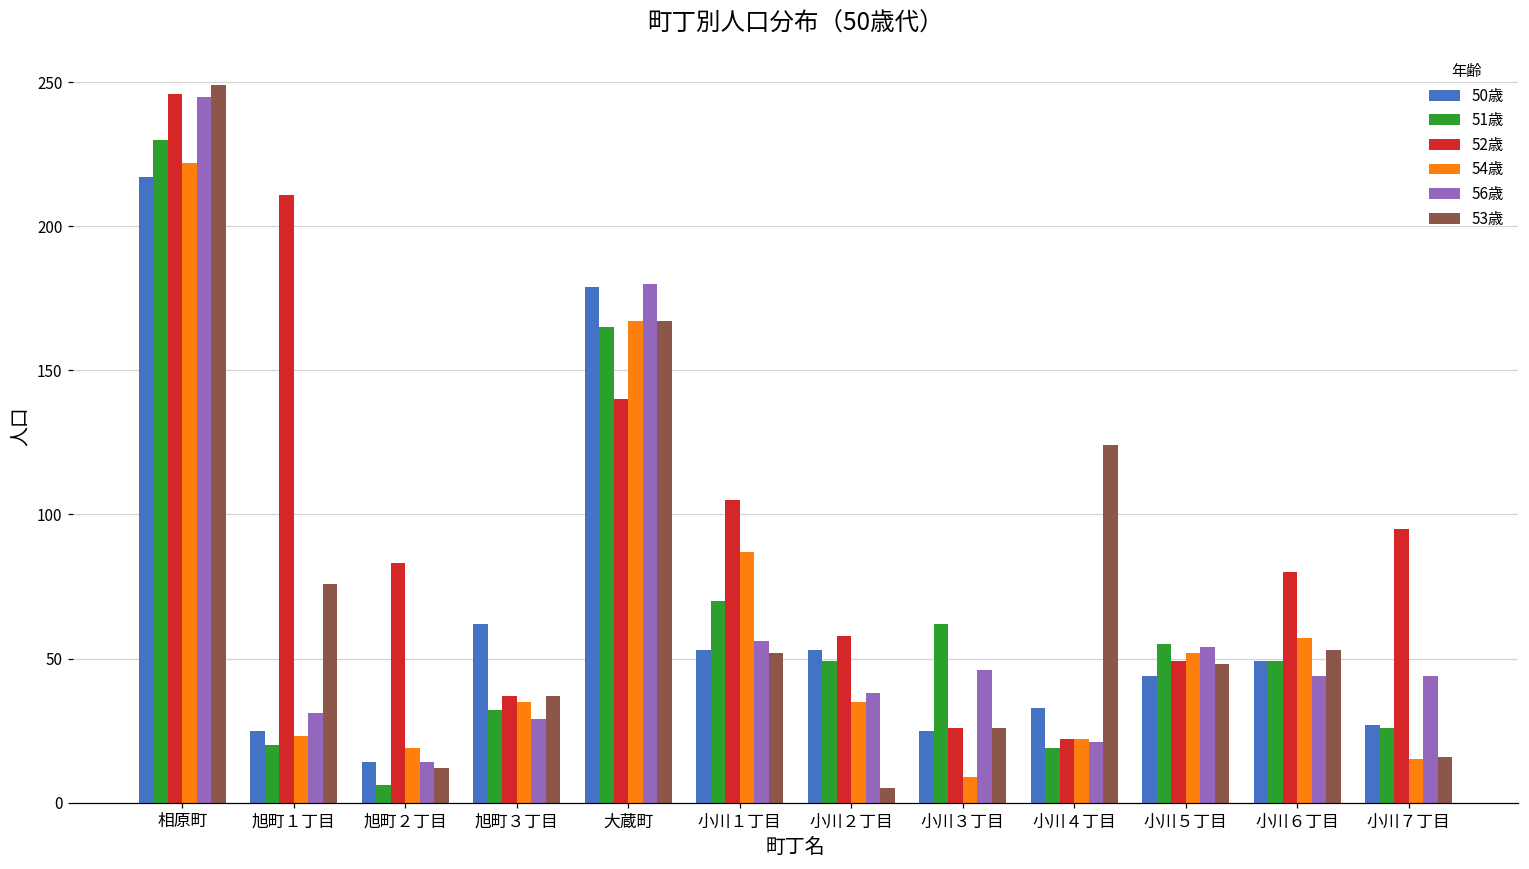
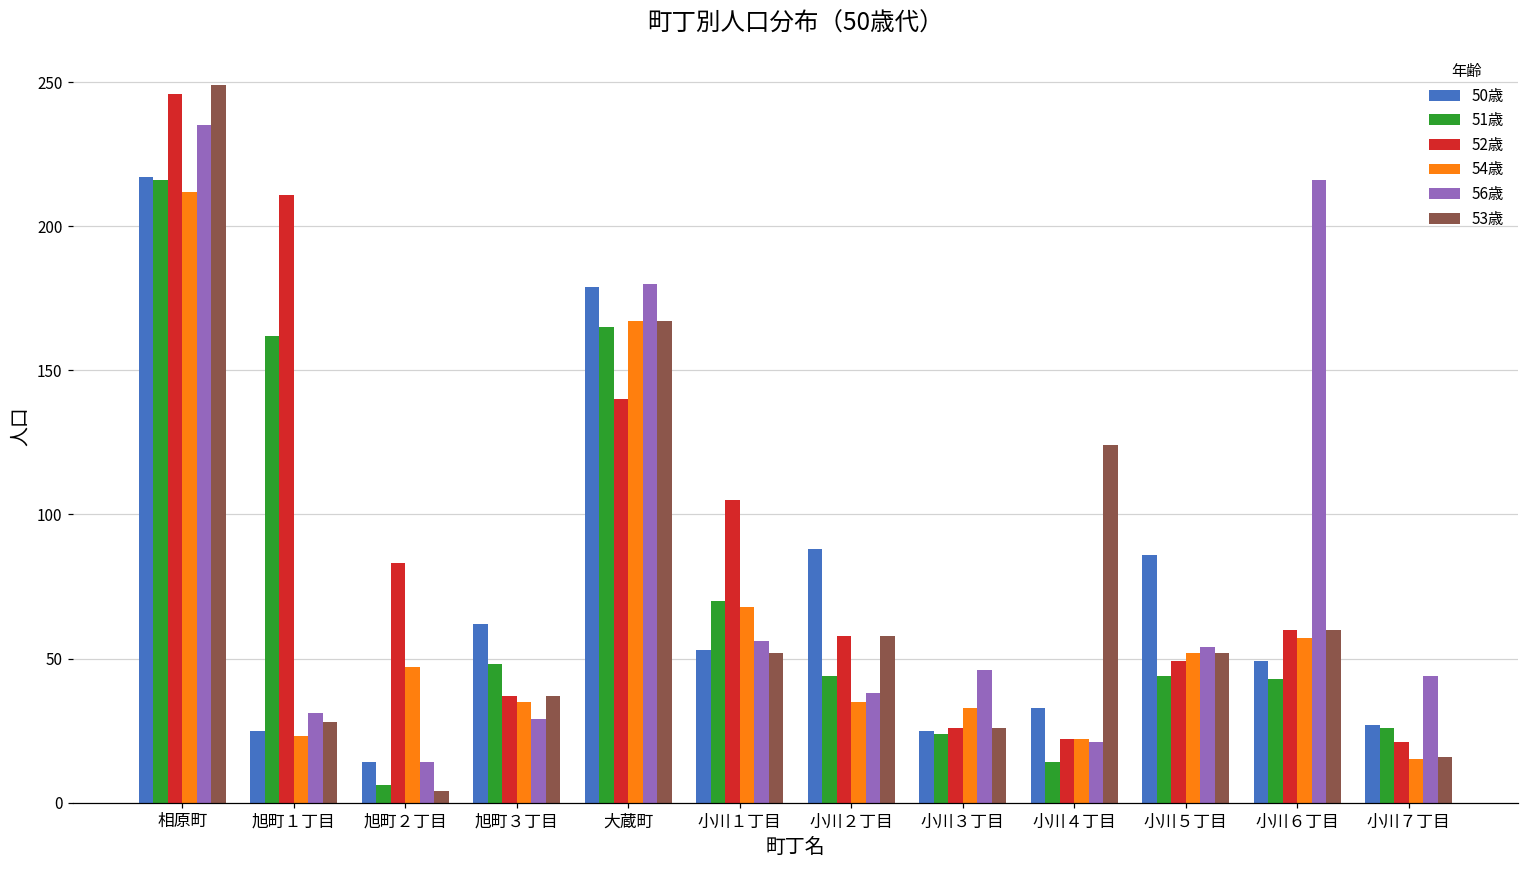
  {
    "50歳": {
      "相原町": 217,
      "旭町１丁目": 25,
      "旭町２丁目": 14,
      "旭町３丁目": 62,
      "大蔵町": 179,
      "小川１丁目": 53,
-     "小川２丁目": 53,
+     "小川２丁目": 88,
      "小川３丁目": 25,
      "小川４丁目": 33,
-     "小川５丁目": 44,
+     "小川５丁目": 86,
      "小川６丁目": 49,
      "小川７丁目": 27
    },
    "51歳": {
-     "相原町": 230,
-     "旭町１丁目": 20,
+     "相原町": 216,
+     "旭町１丁目": 162,
      "旭町２丁目": 6,
-     "旭町３丁目": 32,
+     "旭町３丁目": 48,
      "大蔵町": 165,
      "小川１丁目": 70,
-     "小川２丁目": 49,
-     "小川３丁目": 62,
-     "小川４丁目": 19,
-     "小川５丁目": 55,
-     "小川６丁目": 49,
+     "小川２丁目": 44,
+     "小川３丁目": 24,
+     "小川４丁目": 14,
+     "小川５丁目": 44,
+     "小川６丁目": 43,
      "小川７丁目": 26
    },
    "52歳": {
      "相原町": 246,
      "旭町１丁目": 211,
      "旭町２丁目": 83,
      "旭町３丁目": 37,
      "大蔵町": 140,
      "小川１丁目": 105,
      "小川２丁目": 58,
      "小川３丁目": 26,
      "小川４丁目": 22,
      "小川５丁目": 49,
-     "小川６丁目": 80,
-     "小川７丁目": 95
+     "小川６丁目": 60,
+     "小川７丁目": 21
    },
    "54歳": {
-     "相原町": 222,
+     "相原町": 212,
      "旭町１丁目": 23,
-     "旭町２丁目": 19,
+     "旭町２丁目": 47,
      "旭町３丁目": 35,
      "大蔵町": 167,
-     "小川１丁目": 87,
+     "小川１丁目": 68,
      "小川２丁目": 35,
-     "小川３丁目": 9,
+     "小川３丁目": 33,
      "小川４丁目": 22,
      "小川５丁目": 52,
      "小川６丁目": 57,
      "小川７丁目": 15
    },
    "56歳": {
-     "相原町": 245,
+     "相原町": 235,
      "旭町１丁目": 31,
      "旭町２丁目": 14,
      "旭町３丁目": 29,
      "大蔵町": 180,
      "小川１丁目": 56,
      "小川２丁目": 38,
      "小川３丁目": 46,
      "小川４丁目": 21,
      "小川５丁目": 54,
-     "小川６丁目": 44,
+     "小川６丁目": 216,
      "小川７丁目": 44
    },
    "53歳": {
      "相原町": 249,
-     "旭町１丁目": 76,
-     "旭町２丁目": 12,
+     "旭町１丁目": 28,
+     "旭町２丁目": 4,
      "旭町３丁目": 37,
      "大蔵町": 167,
      "小川１丁目": 52,
-     "小川２丁目": 5,
+     "小川２丁目": 58,
      "小川３丁目": 26,
      "小川４丁目": 124,
-     "小川５丁目": 48,
-     "小川６丁目": 53,
+     "小川５丁目": 52,
+     "小川６丁目": 60,
      "小川７丁目": 16
    }
  }
